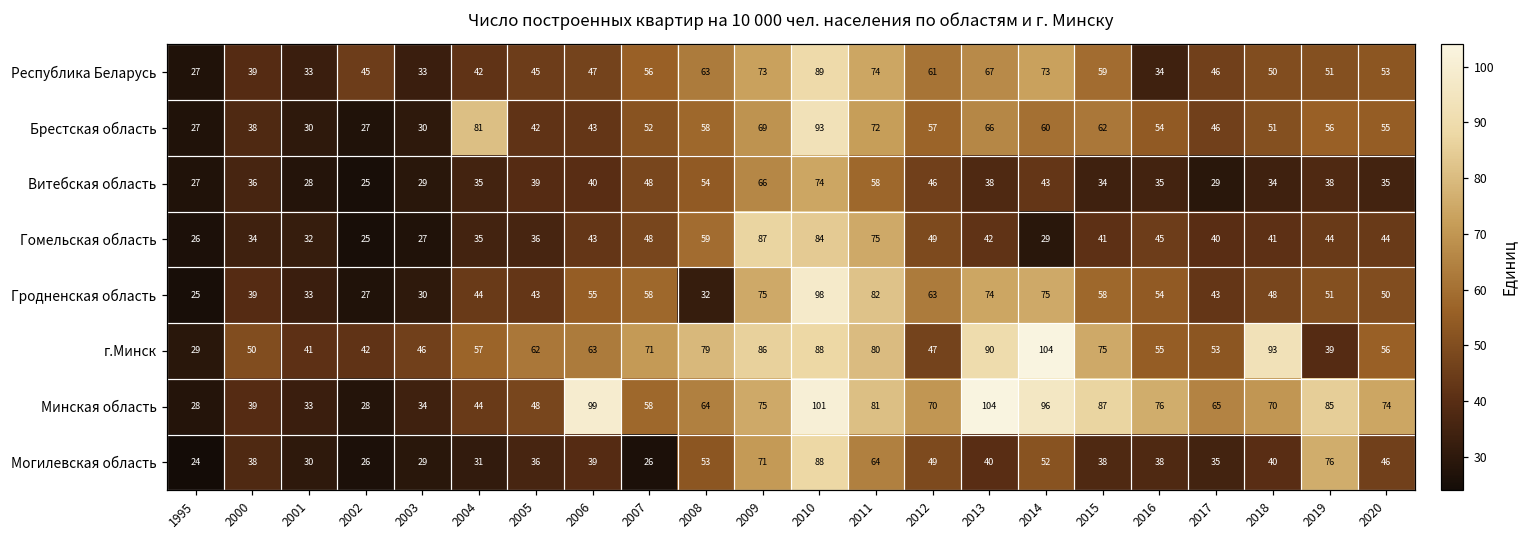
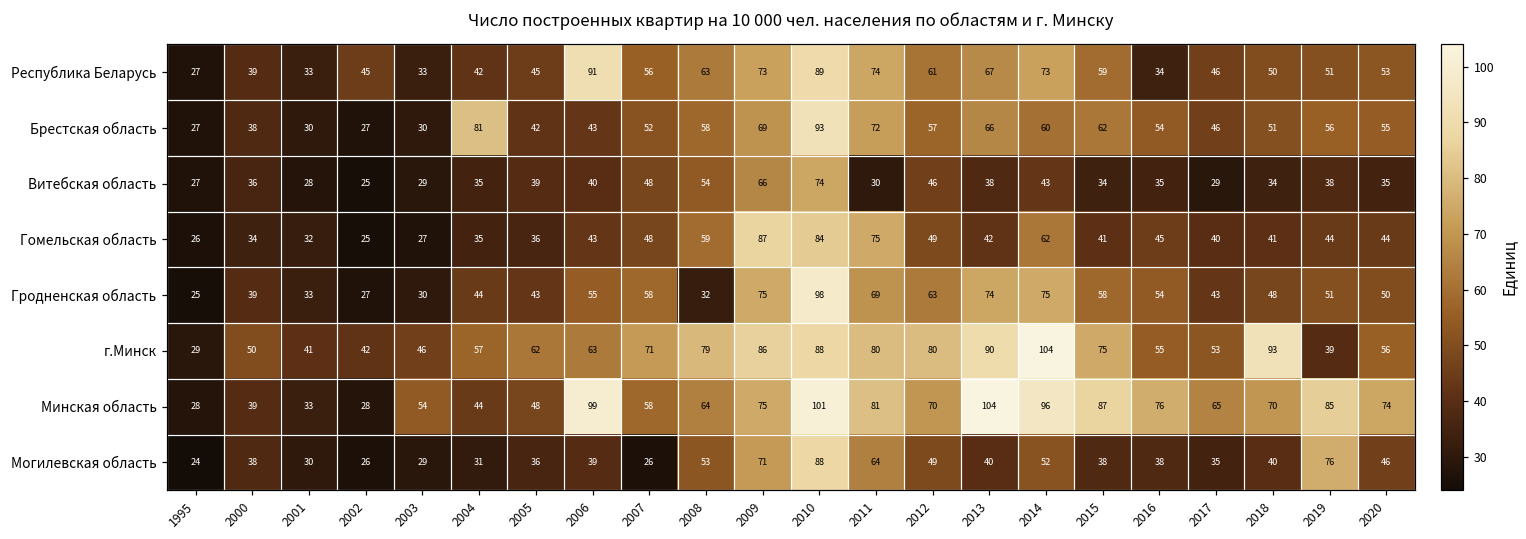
  {
    "Республика Беларусь": {
      "1995": 27,
      "2000": 39,
      "2001": 33,
      "2002": 45,
      "2003": 33,
      "2004": 42,
      "2005": 45,
-     "2006": 47,
+     "2006": 91,
      "2007": 56,
      "2008": 63,
      "2009": 73,
      "2010": 89,
      "2011": 74,
      "2012": 61,
      "2013": 67,
      "2014": 73,
      "2015": 59,
      "2016": 34,
      "2017": 46,
      "2018": 50,
      "2019": 51,
      "2020": 53
    },
    "Брестская область": {
      "1995": 27,
      "2000": 38,
      "2001": 30,
      "2002": 27,
      "2003": 30,
      "2004": 81,
      "2005": 42,
      "2006": 43,
      "2007": 52,
      "2008": 58,
      "2009": 69,
      "2010": 93,
      "2011": 72,
      "2012": 57,
      "2013": 66,
      "2014": 60,
      "2015": 62,
      "2016": 54,
      "2017": 46,
      "2018": 51,
      "2019": 56,
      "2020": 55
    },
    "Витебская область": {
      "1995": 27,
      "2000": 36,
      "2001": 28,
      "2002": 25,
      "2003": 29,
      "2004": 35,
      "2005": 39,
      "2006": 40,
      "2007": 48,
      "2008": 54,
      "2009": 66,
      "2010": 74,
-     "2011": 58,
+     "2011": 30,
      "2012": 46,
      "2013": 38,
      "2014": 43,
      "2015": 34,
      "2016": 35,
      "2017": 29,
      "2018": 34,
      "2019": 38,
      "2020": 35
    },
    "Гомельская область": {
      "1995": 26,
      "2000": 34,
      "2001": 32,
      "2002": 25,
      "2003": 27,
      "2004": 35,
      "2005": 36,
      "2006": 43,
      "2007": 48,
      "2008": 59,
      "2009": 87,
      "2010": 84,
      "2011": 75,
      "2012": 49,
      "2013": 42,
-     "2014": 29,
+     "2014": 62,
      "2015": 41,
      "2016": 45,
      "2017": 40,
      "2018": 41,
      "2019": 44,
      "2020": 44
    },
    "Гродненская область": {
      "1995": 25,
      "2000": 39,
      "2001": 33,
      "2002": 27,
      "2003": 30,
      "2004": 44,
      "2005": 43,
      "2006": 55,
      "2007": 58,
      "2008": 32,
      "2009": 75,
      "2010": 98,
-     "2011": 82,
+     "2011": 69,
      "2012": 63,
      "2013": 74,
      "2014": 75,
      "2015": 58,
      "2016": 54,
      "2017": 43,
      "2018": 48,
      "2019": 51,
      "2020": 50
    },
    "г.Минск": {
      "1995": 29,
      "2000": 50,
      "2001": 41,
      "2002": 42,
      "2003": 46,
      "2004": 57,
      "2005": 62,
      "2006": 63,
      "2007": 71,
      "2008": 79,
      "2009": 86,
      "2010": 88,
      "2011": 80,
-     "2012": 47,
+     "2012": 80,
      "2013": 90,
      "2014": 104,
      "2015": 75,
      "2016": 55,
      "2017": 53,
      "2018": 93,
      "2019": 39,
      "2020": 56
    },
    "Минская область": {
      "1995": 28,
      "2000": 39,
      "2001": 33,
      "2002": 28,
-     "2003": 34,
+     "2003": 54,
      "2004": 44,
      "2005": 48,
      "2006": 99,
      "2007": 58,
      "2008": 64,
      "2009": 75,
      "2010": 101,
      "2011": 81,
      "2012": 70,
      "2013": 104,
      "2014": 96,
      "2015": 87,
      "2016": 76,
      "2017": 65,
      "2018": 70,
      "2019": 85,
      "2020": 74
    },
    "Могилевская область": {
      "1995": 24,
      "2000": 38,
      "2001": 30,
      "2002": 26,
      "2003": 29,
      "2004": 31,
      "2005": 36,
      "2006": 39,
      "2007": 26,
      "2008": 53,
      "2009": 71,
      "2010": 88,
      "2011": 64,
      "2012": 49,
      "2013": 40,
      "2014": 52,
      "2015": 38,
      "2016": 38,
      "2017": 35,
      "2018": 40,
      "2019": 76,
      "2020": 46
    }
  }
